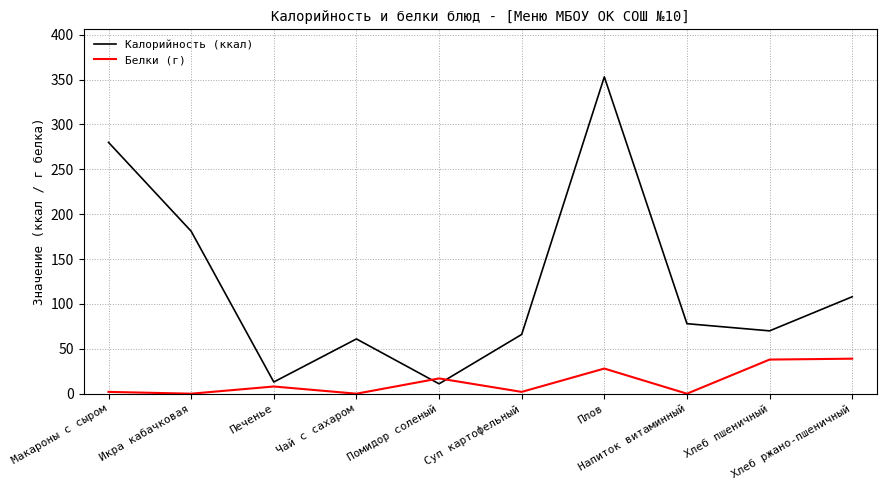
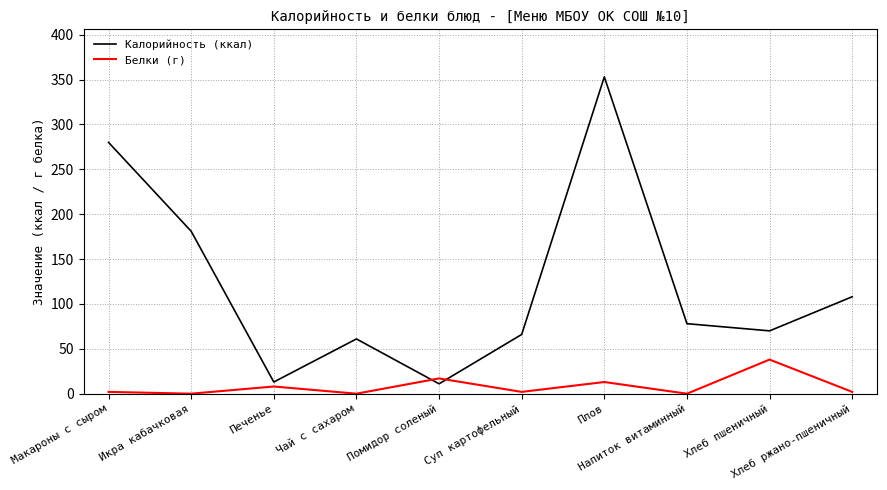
  {
    "Калорийность (ккал)": {
      "Макароны с сыром": 280,
      "Икра кабачковая": 180,
      "Печенье": 10,
      "Чай с сахаром": 60,
      "Помидор соленый": 10,
      "Суп картофельный": 70,
      "Плов": 350,
      "Напиток витаминный": 80,
      "Хлеб пшеничный": 70,
      "Хлеб ржано-пшеничный": 110
    },
    "Белки (г)": {
      "Макароны с сыром": 0,
      "Икра кабачковая": 0,
      "Печенье": 10,
      "Чай с сахаром": 0,
      "Помидор соленый": 20,
      "Суп картофельный": 0,
-     "Плов": 30,
+     "Плов": 10,
      "Напиток витаминный": 0,
      "Хлеб пшеничный": 40,
-     "Хлеб ржано-пшеничный": 40
+     "Хлеб ржано-пшеничный": 0
    }
  }
